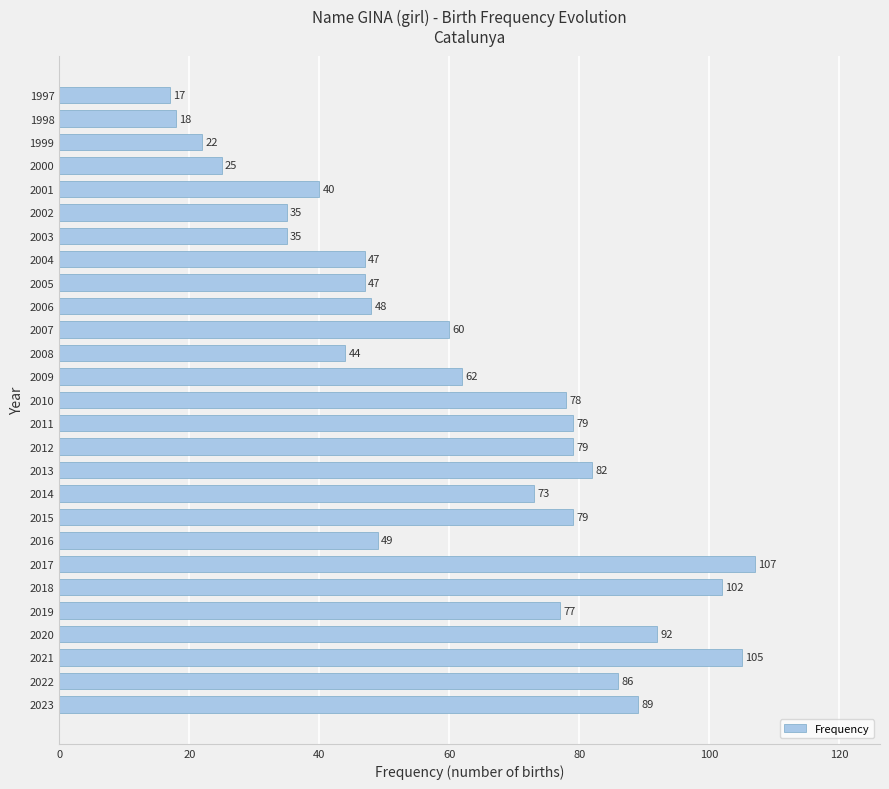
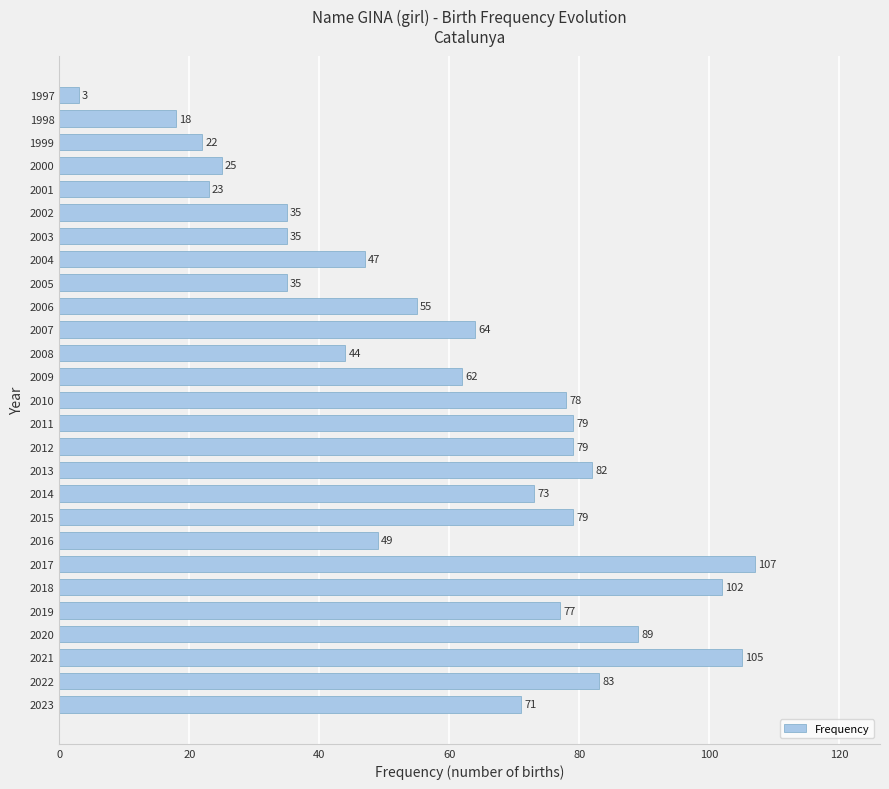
  {
-   "1997": 17,
+   "1997": 3,
    "1998": 18,
    "1999": 22,
    "2000": 25,
-   "2001": 40,
+   "2001": 23,
    "2002": 35,
    "2003": 35,
    "2004": 47,
-   "2005": 47,
-   "2006": 48,
-   "2007": 60,
+   "2005": 35,
+   "2006": 55,
+   "2007": 64,
    "2008": 44,
    "2009": 62,
    "2010": 78,
    "2011": 79,
    "2012": 79,
    "2013": 82,
    "2014": 73,
    "2015": 79,
    "2016": 49,
    "2017": 107,
    "2018": 102,
    "2019": 77,
-   "2020": 92,
+   "2020": 89,
    "2021": 105,
-   "2022": 86,
-   "2023": 89
+   "2022": 83,
+   "2023": 71
  }
